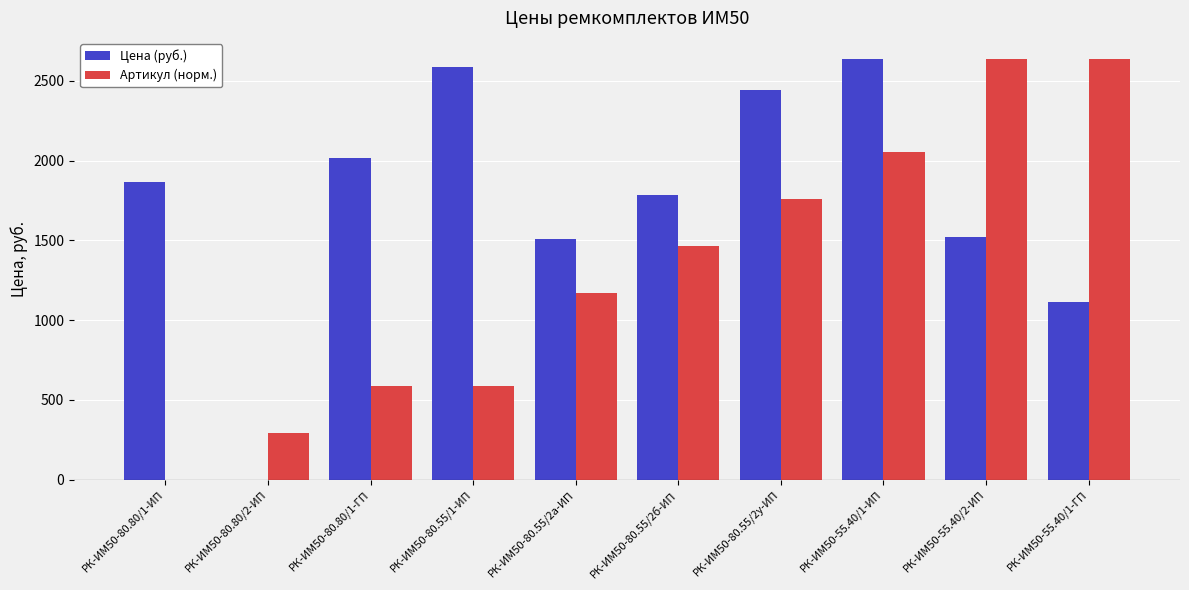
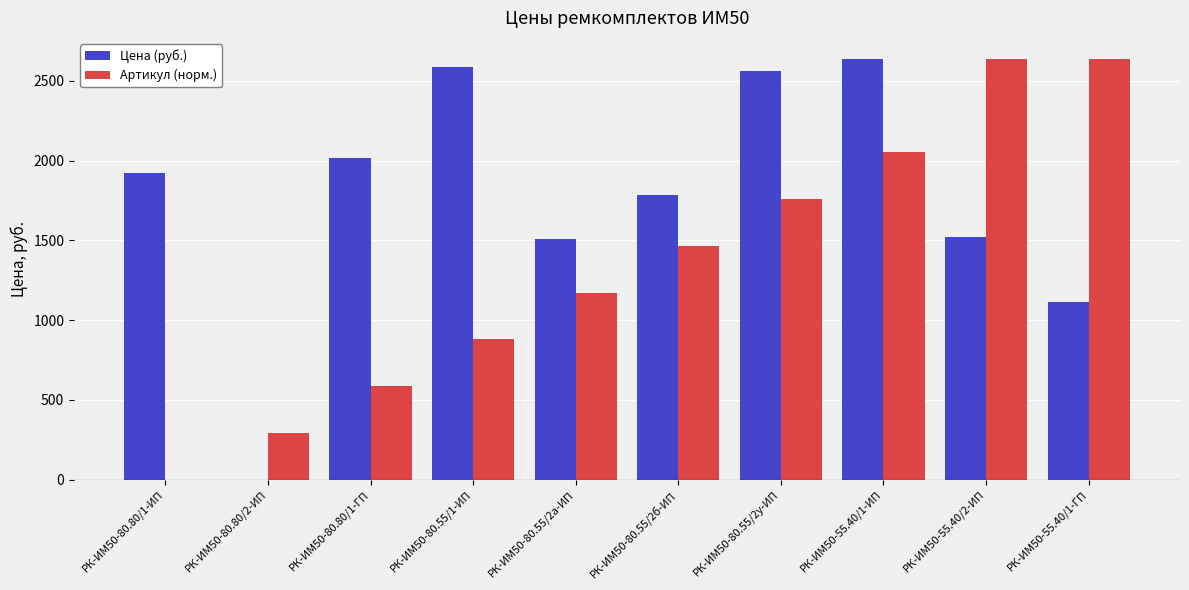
  {
    "Цена (руб.)": {
-     "РК-ИМ50-80.80/1-ИП": 1870,
+     "РК-ИМ50-80.80/1-ИП": 1930,
      "РК-ИМ50-80.80/1-ГП": 2020,
      "РК-ИМ50-80.55/1-ИП": 2590,
      "РК-ИМ50-80.55/2а-ИП": 1510,
      "РК-ИМ50-80.55/2б-ИП": 1780,
-     "РК-ИМ50-80.55/2у-ИП": 2450,
+     "РК-ИМ50-80.55/2у-ИП": 2560,
      "РК-ИМ50-55.40/1-ИП": 2640,
      "РК-ИМ50-55.40/2-ИП": 1520,
      "РК-ИМ50-55.40/1-ГП": 1120
    },
    "Артикул (норм.)": {
      "РК-ИМ50-80.80/1-ИП": 0,
      "РК-ИМ50-80.80/2-ИП": 290,
      "РК-ИМ50-80.80/1-ГП": 590,
-     "РК-ИМ50-80.55/1-ИП": 590,
+     "РК-ИМ50-80.55/1-ИП": 880,
      "РК-ИМ50-80.55/2а-ИП": 1170,
      "РК-ИМ50-80.55/2б-ИП": 1470,
      "РК-ИМ50-80.55/2у-ИП": 1760,
      "РК-ИМ50-55.40/1-ИП": 2050,
      "РК-ИМ50-55.40/2-ИП": 2640,
      "РК-ИМ50-55.40/1-ГП": 2640
    }
  }
